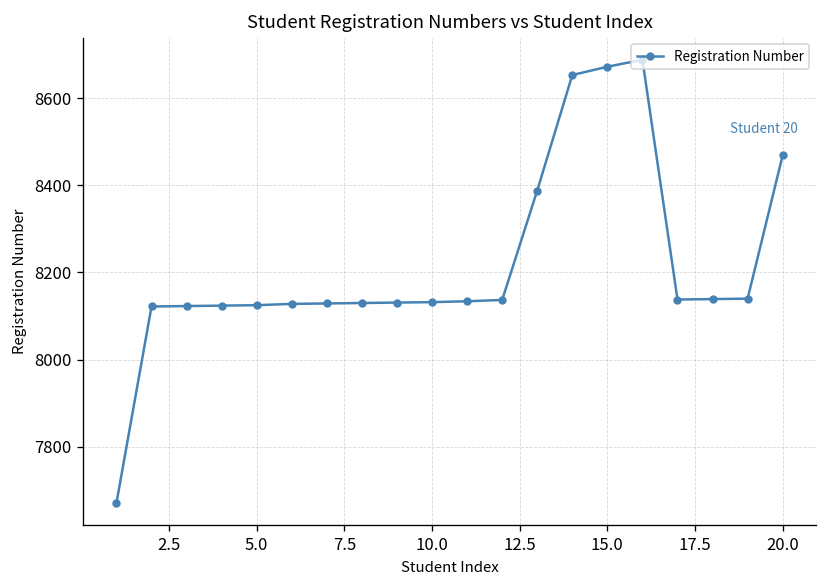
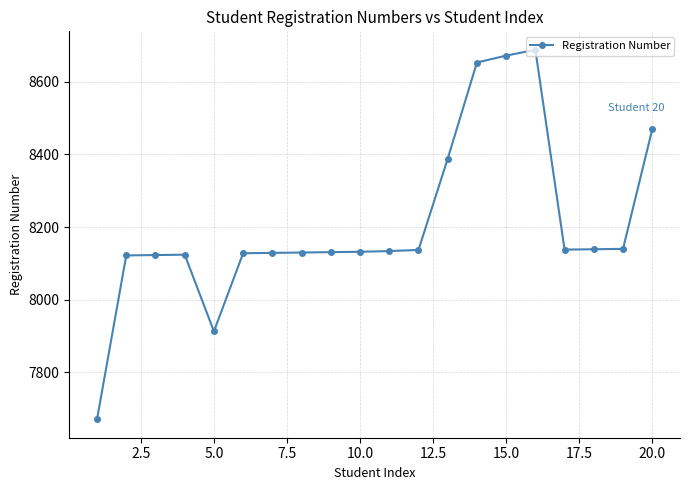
  {
-   "5.0": 8130,
+   "5.0": 7910,
    "10.0": 8130,
    "15.0": 8670
  }
